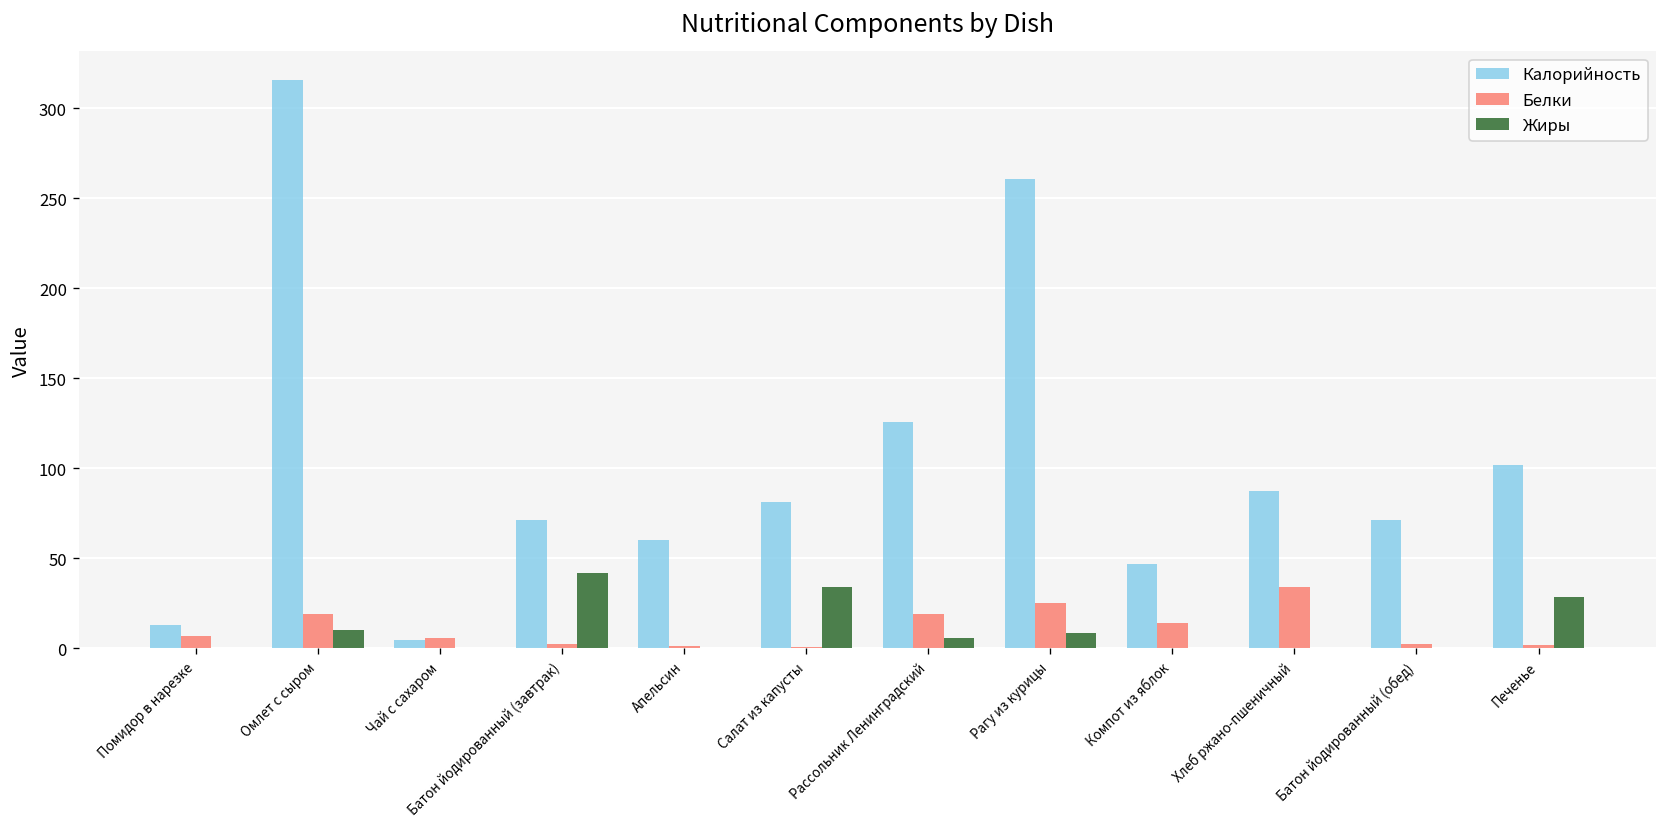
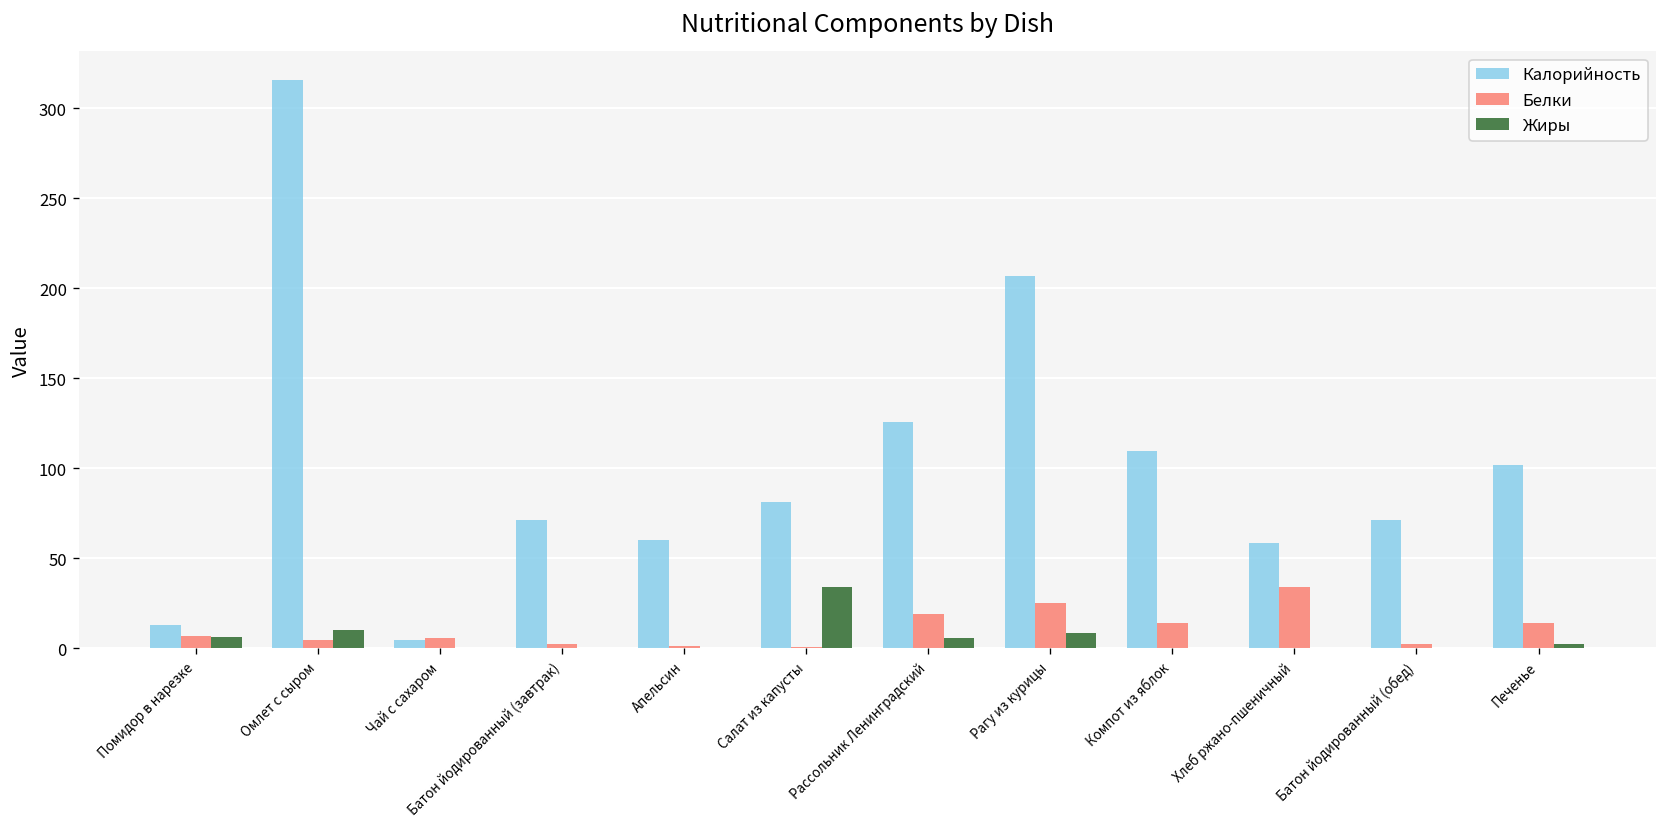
  {
    "Калорийность": {
      "Помидор в нарезке": 13,
      "Омлет с сыром": 316,
      "Чай с сахаром": 5,
      "Батон йодированный (завтрак)": 71,
      "Апельсин": 61,
      "Салат из капусты": 82,
      "Рассольник Ленинградский": 126,
-     "Рагу из курицы": 261,
-     "Компот из яблок": 47,
-     "Хлеб ржано-пшеничный": 87,
+     "Рагу из курицы": 207,
+     "Компот из яблок": 110,
+     "Хлеб ржано-пшеничный": 59,
      "Батон йодированный (обед)": 71,
      "Печенье": 102
    },
    "Белки": {
      "Помидор в нарезке": 7,
-     "Омлет с сыром": 19,
+     "Омлет с сыром": 5,
      "Чай с сахаром": 6,
      "Батон йодированный (завтрак)": 2,
      "Рассольник Ленинградский": 19,
      "Рагу из курицы": 25,
      "Компот из яблок": 14,
      "Хлеб ржано-пшеничный": 34,
      "Батон йодированный (обед)": 2,
-     "Печенье": 2
+     "Печенье": 14
    },
    "Жиры": {
-     "Помидор в нарезке": 0,
+     "Помидор в нарезке": 6,
      "Омлет с сыром": 10,
      "Чай с сахаром": 0,
-     "Батон йодированный (завтрак)": 42,
+     "Батон йодированный (завтрак)": 0,
      "Салат из капусты": 34,
      "Рассольник Ленинградский": 6,
      "Рагу из курицы": 8,
-     "Печенье": 29
+     "Печенье": 2
    }
  }
